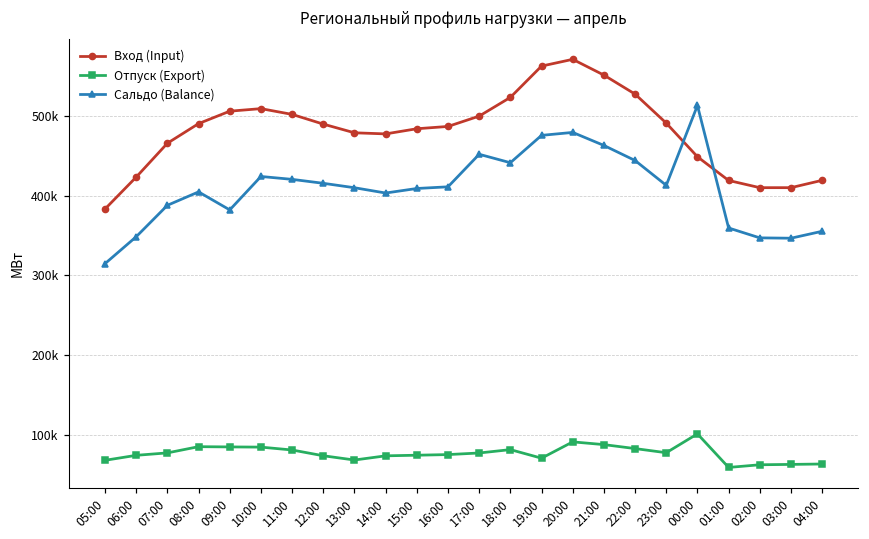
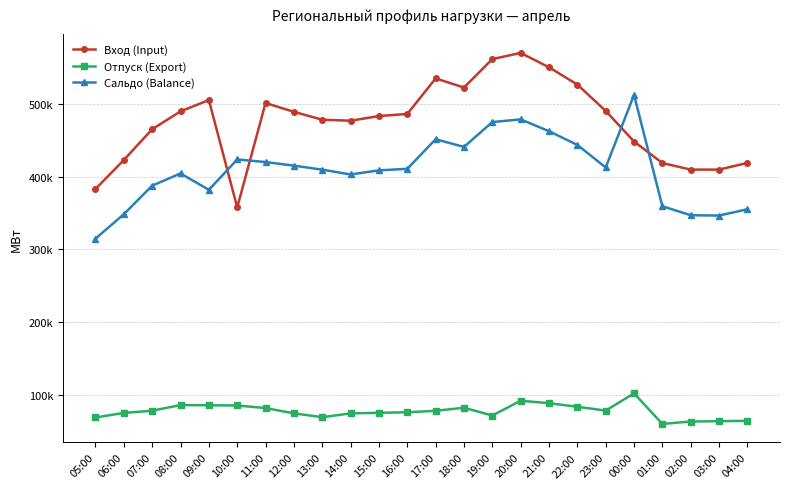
  {
    "Вход (Input)": {
      "05:00": 380000,
      "06:00": 420000,
      "07:00": 470000,
      "08:00": 490000,
      "09:00": 510000,
-     "10:00": 510000,
+     "10:00": 360000,
      "11:00": 500000,
      "12:00": 490000,
      "13:00": 480000,
      "14:00": 480000,
      "15:00": 480000,
      "16:00": 490000,
-     "17:00": 500000,
+     "17:00": 540000,
      "18:00": 520000,
      "19:00": 560000,
      "20:00": 570000,
      "21:00": 550000,
      "22:00": 530000,
      "23:00": 490000,
      "00:00": 450000,
      "01:00": 420000,
      "02:00": 410000,
      "03:00": 410000,
      "04:00": 420000
    },
    "Отпуск (Export)": {
      "05:00": 70000,
      "06:00": 70000,
      "07:00": 80000,
      "08:00": 90000,
      "09:00": 90000,
      "10:00": 80000,
      "11:00": 80000,
      "12:00": 70000,
      "13:00": 70000,
      "14:00": 70000,
      "15:00": 70000,
      "16:00": 80000,
      "17:00": 80000,
      "18:00": 80000,
      "19:00": 70000,
      "20:00": 90000,
      "21:00": 90000,
      "22:00": 80000,
      "23:00": 80000,
      "00:00": 100000,
      "01:00": 60000,
      "02:00": 60000,
      "03:00": 60000,
      "04:00": 60000
    },
    "Сальдо (Balance)": {
      "05:00": 310000,
      "06:00": 350000,
      "07:00": 390000,
      "08:00": 400000,
      "09:00": 380000,
      "10:00": 420000,
      "11:00": 420000,
      "12:00": 420000,
      "13:00": 410000,
      "14:00": 400000,
      "15:00": 410000,
      "16:00": 410000,
      "17:00": 450000,
      "18:00": 440000,
      "19:00": 480000,
      "20:00": 480000,
      "21:00": 460000,
      "22:00": 440000,
      "23:00": 410000,
      "00:00": 510000,
      "01:00": 360000,
      "02:00": 350000,
      "03:00": 350000,
      "04:00": 360000
    }
  }
